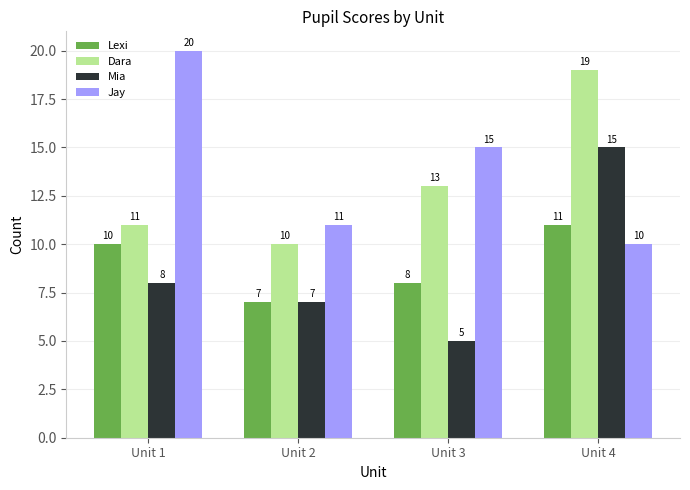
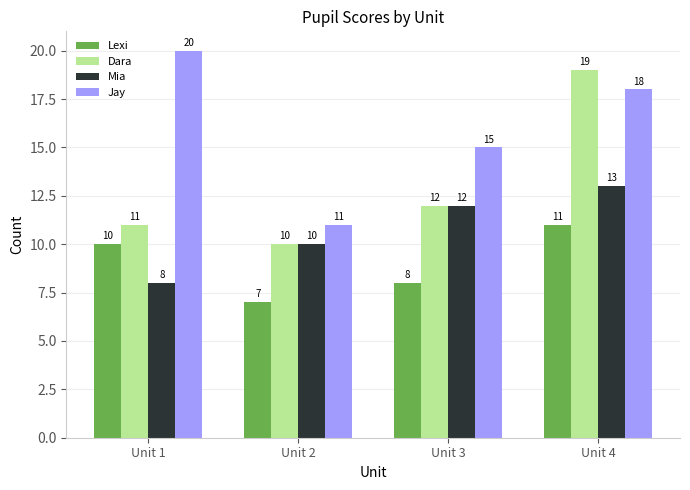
  {
    "Lexi": {
      "Unit 1": 10,
      "Unit 2": 7,
      "Unit 3": 8,
      "Unit 4": 11
    },
    "Dara": {
      "Unit 1": 11,
      "Unit 2": 10,
-     "Unit 3": 13,
+     "Unit 3": 12,
      "Unit 4": 19
    },
    "Mia": {
      "Unit 1": 8,
-     "Unit 2": 7,
-     "Unit 3": 5,
-     "Unit 4": 15
+     "Unit 2": 10,
+     "Unit 3": 12,
+     "Unit 4": 13
    },
    "Jay": {
      "Unit 1": 20,
      "Unit 2": 11,
      "Unit 3": 15,
-     "Unit 4": 10
+     "Unit 4": 18
    }
  }
